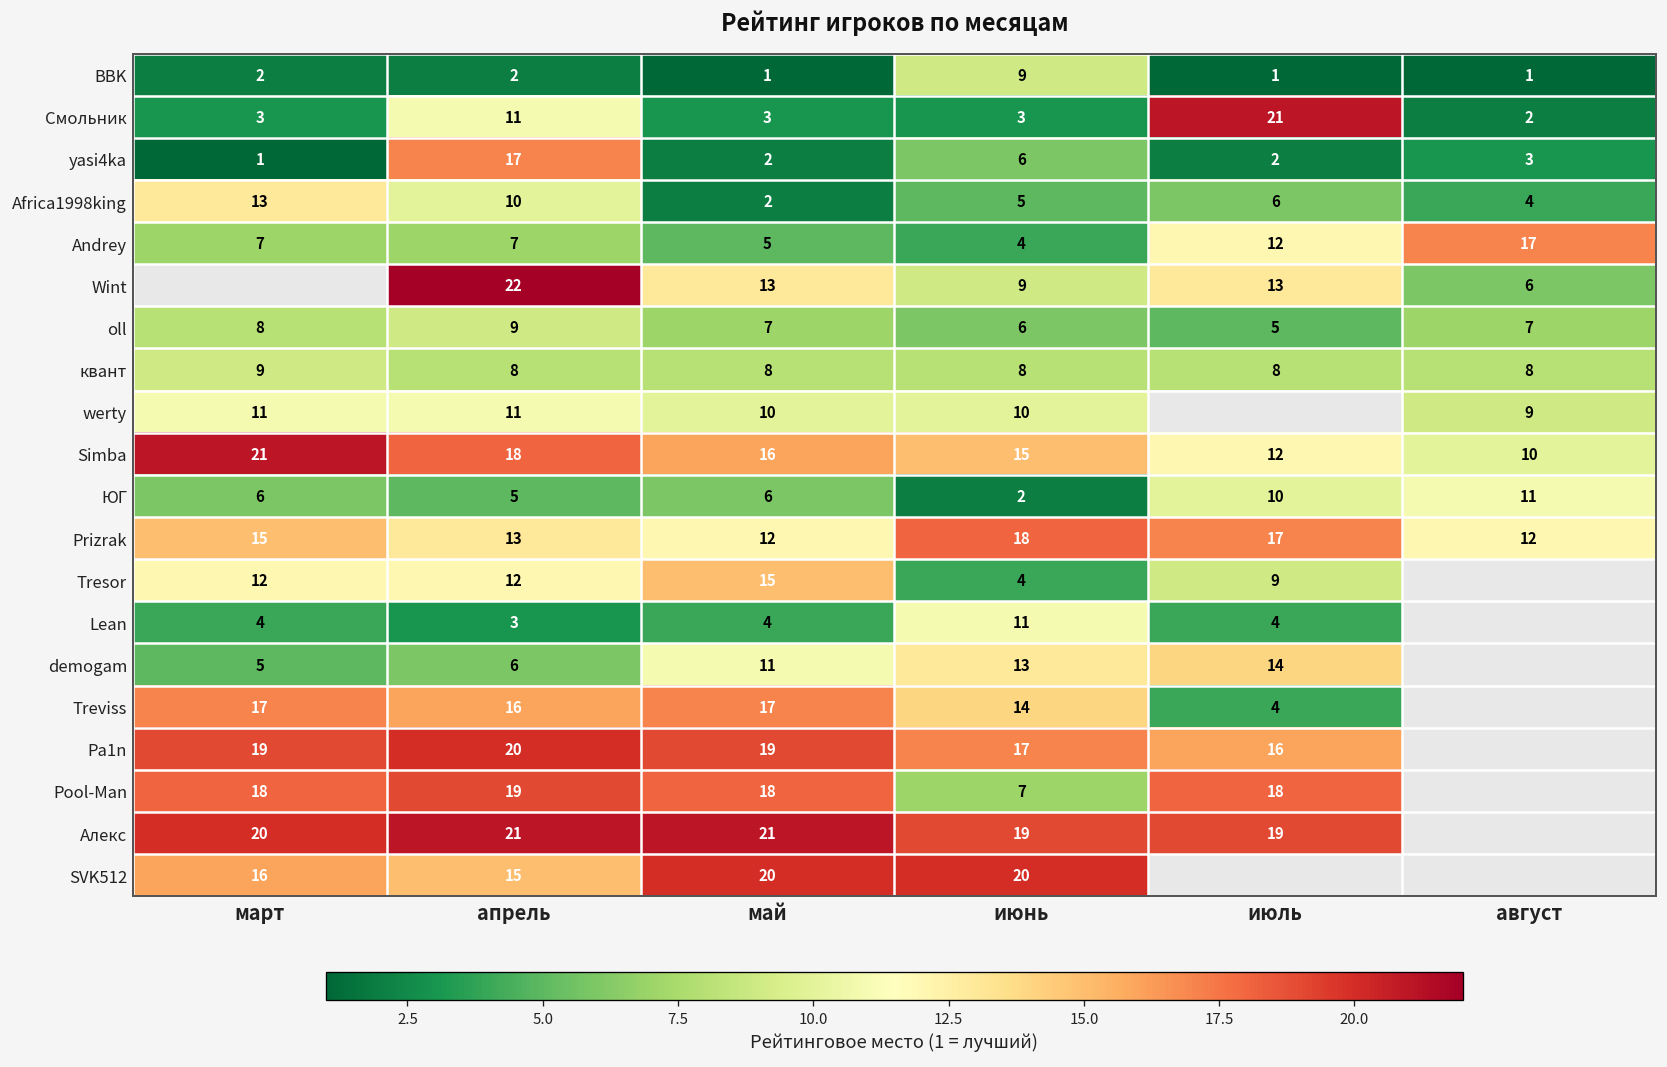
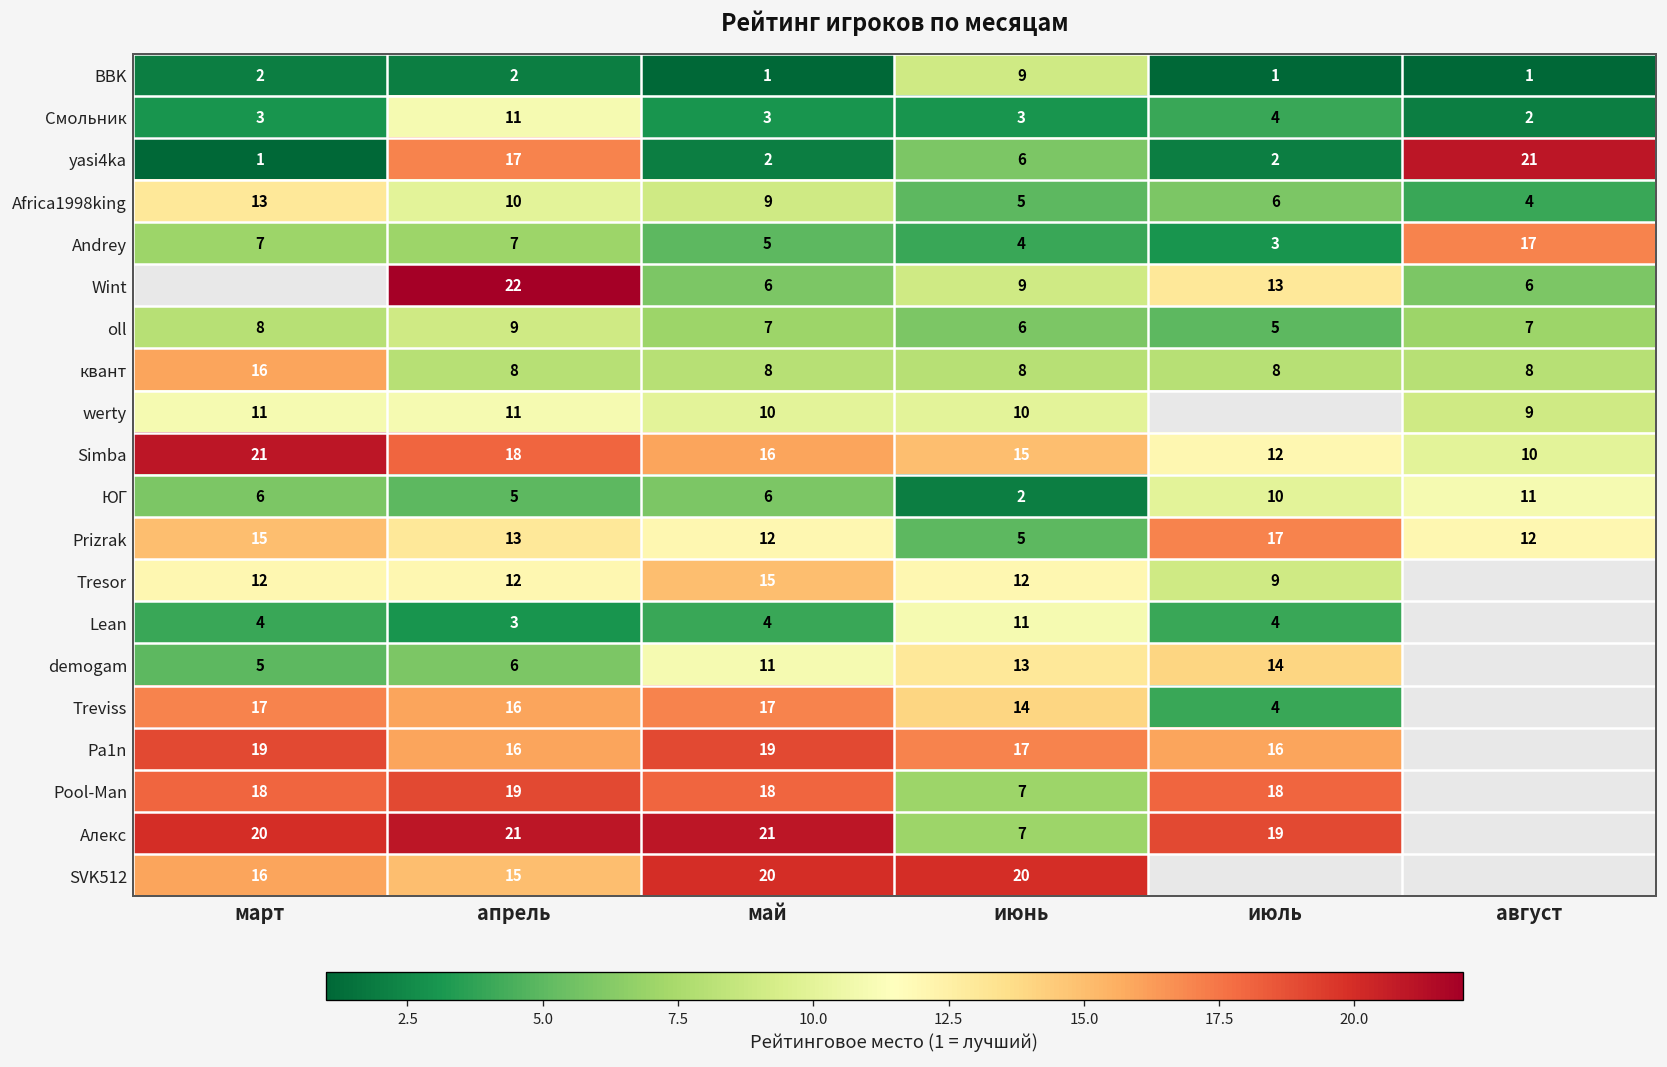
  {
    "BBK": {
      "март": 2,
      "апрель": 2,
      "май": 1,
      "июнь": 9,
      "июль": 1,
      "август": 1
    },
    "Смольник": {
      "март": 3,
      "апрель": 11,
      "май": 3,
      "июнь": 3,
-     "июль": 21,
+     "июль": 4,
      "август": 2
    },
    "yasi4ka": {
      "март": 1,
      "апрель": 17,
      "май": 2,
      "июнь": 6,
      "июль": 2,
-     "август": 3
+     "август": 21
    },
    "Africa1998king": {
      "март": 13,
      "апрель": 10,
-     "май": 2,
+     "май": 9,
      "июнь": 5,
      "июль": 6,
      "август": 4
    },
    "Andrey": {
      "март": 7,
      "апрель": 7,
      "май": 5,
      "июнь": 4,
-     "июль": 12,
+     "июль": 3,
      "август": 17
    },
    "Wint": {
      "апрель": 22,
-     "май": 13,
+     "май": 6,
      "июнь": 9,
      "июль": 13,
      "август": 6
    },
    "oll": {
      "март": 8,
      "апрель": 9,
      "май": 7,
      "июнь": 6,
      "июль": 5,
      "август": 7
    },
    "квант": {
-     "март": 9,
+     "март": 16,
      "апрель": 8,
      "май": 8,
      "июнь": 8,
      "июль": 8,
      "август": 8
    },
    "werty": {
      "март": 11,
      "апрель": 11,
      "май": 10,
      "июнь": 10,
      "август": 9
    },
    "Simba": {
      "март": 21,
      "апрель": 18,
      "май": 16,
      "июнь": 15,
      "июль": 12,
      "август": 10
    },
    "ЮГ": {
      "март": 6,
      "апрель": 5,
      "май": 6,
      "июнь": 2,
      "июль": 10,
      "август": 11
    },
    "Prizrak": {
      "март": 15,
      "апрель": 13,
      "май": 12,
-     "июнь": 18,
+     "июнь": 5,
      "июль": 17,
      "август": 12
    },
    "Tresor": {
      "март": 12,
      "апрель": 12,
      "май": 15,
-     "июнь": 4,
+     "июнь": 12,
      "июль": 9
    },
    "Lean": {
      "март": 4,
      "апрель": 3,
      "май": 4,
      "июнь": 11,
      "июль": 4
    },
    "demogam": {
      "март": 5,
      "апрель": 6,
      "май": 11,
      "июнь": 13,
      "июль": 14
    },
    "Treviss": {
      "март": 17,
      "апрель": 16,
      "май": 17,
      "июнь": 14,
      "июль": 4
    },
    "Pa1n": {
      "март": 19,
-     "апрель": 20,
+     "апрель": 16,
      "май": 19,
      "июнь": 17,
      "июль": 16
    },
    "Pool-Man": {
      "март": 18,
      "апрель": 19,
      "май": 18,
      "июнь": 7,
      "июль": 18
    },
    "Алекс": {
      "март": 20,
      "апрель": 21,
      "май": 21,
-     "июнь": 19,
+     "июнь": 7,
      "июль": 19
    },
    "SVK512": {
      "март": 16,
      "апрель": 15,
      "май": 20,
      "июнь": 20
    }
  }
